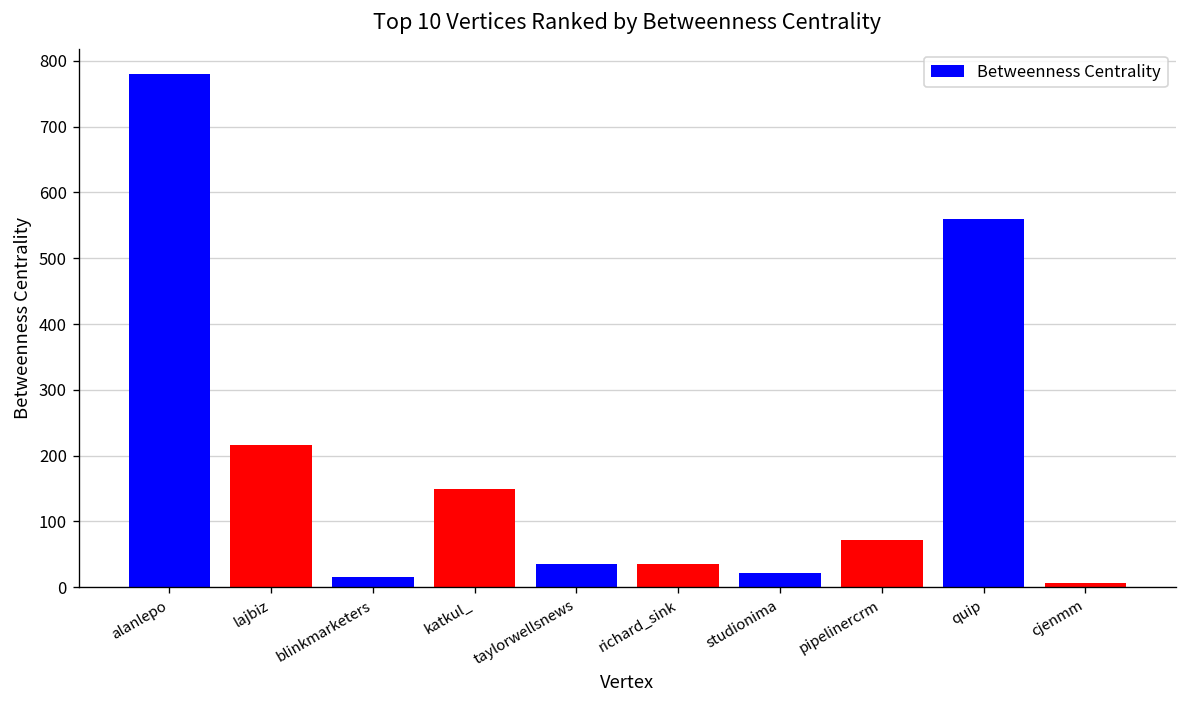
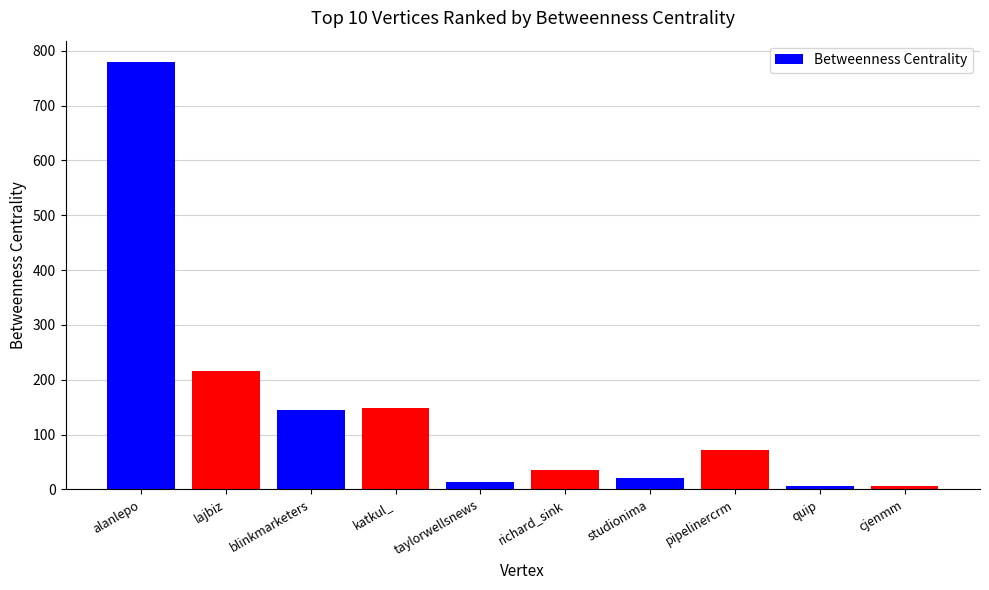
  {
    "alanlepo": 780,
    "lajbiz": 220,
-   "blinkmarketers": 20,
+   "blinkmarketers": 150,
    "katkul_": 150,
-   "taylorwellsnews": 40,
+   "taylorwellsnews": 10,
    "richard_sink": 40,
    "studionima": 20,
    "pipelinercrm": 70,
-   "quip": 560,
+   "quip": 10,
    "cjenmm": 10
  }
